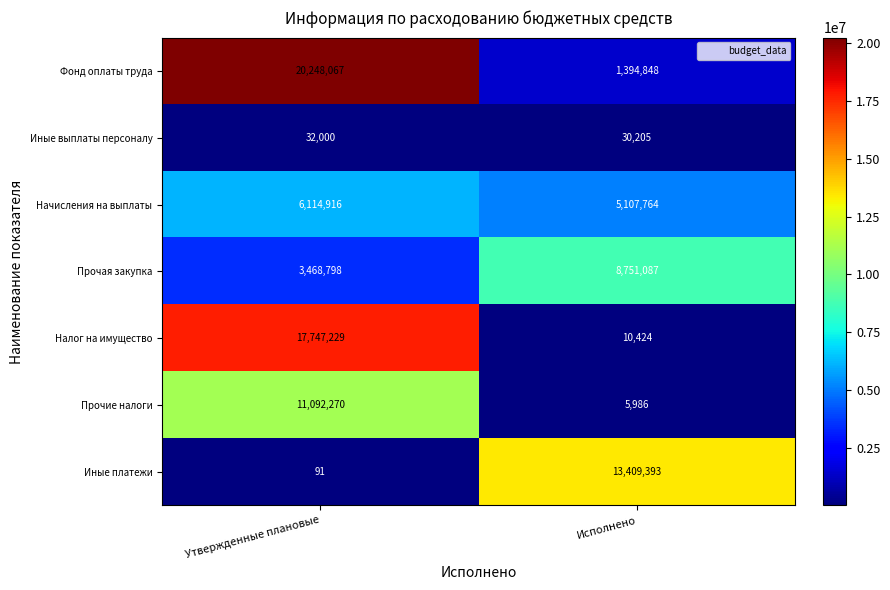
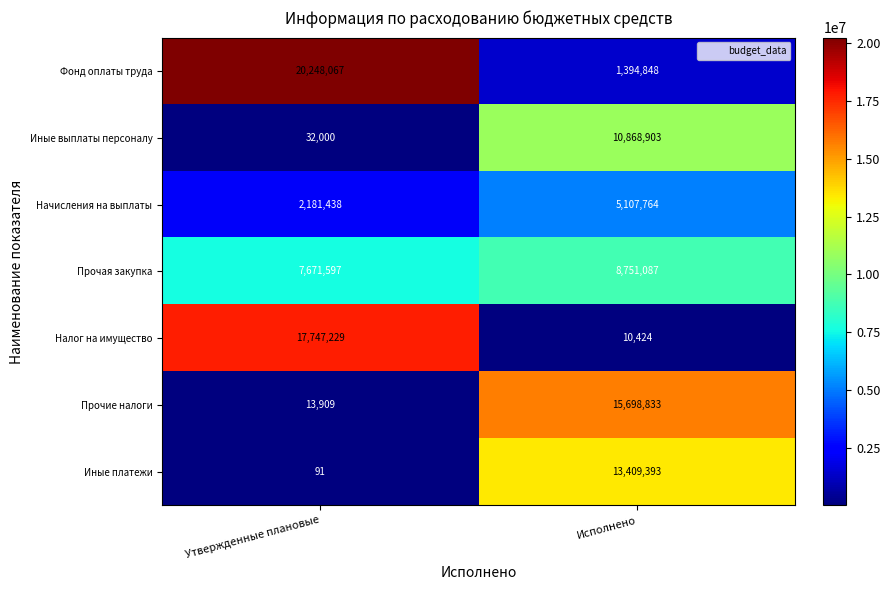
  {
    "Фонд оплаты труда": {
      "Утвержденные плановые": "20,248,067",
      "Исполнено": "1,394,848"
    },
    "Иные выплаты персоналу": {
      "Утвержденные плановые": "32,000",
-     "Исполнено": "30,205"
+     "Исполнено": "10,868,903"
    },
    "Начисления на выплаты": {
-     "Утвержденные плановые": "6,114,916",
+     "Утвержденные плановые": "2,181,438",
      "Исполнено": "5,107,764"
    },
    "Прочая закупка": {
-     "Утвержденные плановые": "3,468,798",
+     "Утвержденные плановые": "7,671,597",
      "Исполнено": "8,751,087"
    },
    "Налог на имущество": {
      "Утвержденные плановые": "17,747,229",
      "Исполнено": "10,424"
    },
    "Прочие налоги": {
-     "Утвержденные плановые": "11,092,270",
-     "Исполнено": "5,986"
+     "Утвержденные плановые": "13,909",
+     "Исполнено": "15,698,833"
    },
    "Иные платежи": {
      "Утвержденные плановые": "91",
      "Исполнено": "13,409,393"
    }
  }
